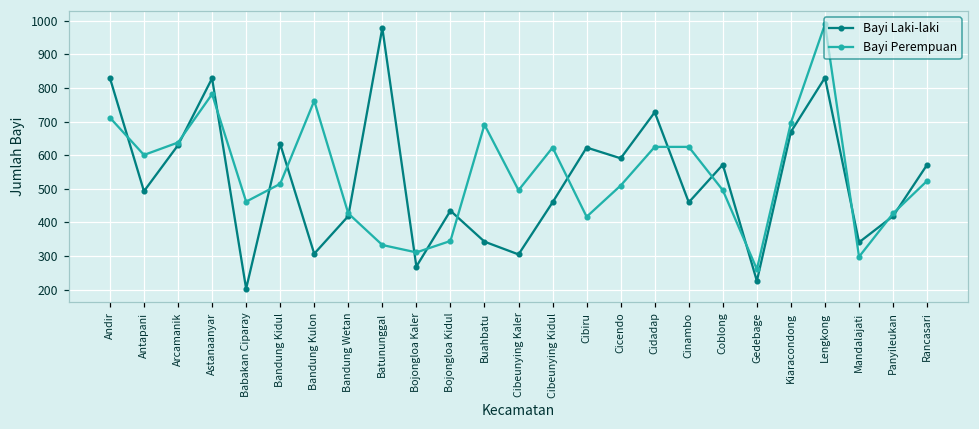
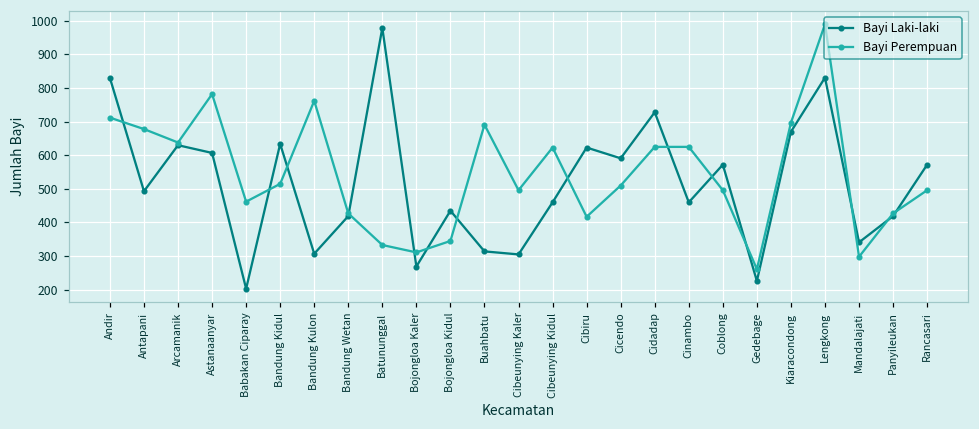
  {
    "Bayi Laki-laki": {
      "Andir": 830,
      "Antapani": 490,
-     "Astanaanyar": 830,
+     "Astanaanyar": 610,
      "Babakan Ciparay": 200,
      "Bandung Kidul": 630,
      "Bandung Kulon": 310,
      "Batununggal": 980,
      "Bojongloa Kaler": 270,
      "Bojongloa Kidul": 440,
-     "Buahbatu": 340,
+     "Buahbatu": 310,
      "Cibeunying Kaler": 310,
      "Cibeunying Kidul": 460,
      "Cibiru": 620,
      "Cicendo": 590,
      "Cidadap": 730,
      "Cinambo": 460,
      "Coblong": 570,
      "Gedebage": 230,
      "Kiaracondong": 670,
      "Lengkong": 830,
      "Mandalajati": 340,
      "Rancasari": 570
    },
    "Bayi Perempuan": {
      "Andir": 710,
-     "Antapani": 600,
+     "Antapani": 680,
      "Astanaanyar": 780,
      "Babakan Ciparay": 460,
      "Bandung Kidul": 520,
      "Bandung Kulon": 760,
      "Batununggal": 330,
      "Bojongloa Kaler": 310,
      "Bojongloa Kidul": 350,
      "Buahbatu": 690,
      "Cibeunying Kaler": 500,
      "Cibeunying Kidul": 620,
      "Cibiru": 420,
      "Cicendo": 510,
      "Cidadap": 630,
      "Cinambo": 630,
      "Coblong": 500,
      "Gedebage": 260,
      "Kiaracondong": 700,
      "Mandalajati": 300,
-     "Rancasari": 520
+     "Rancasari": 500
    }
  }
